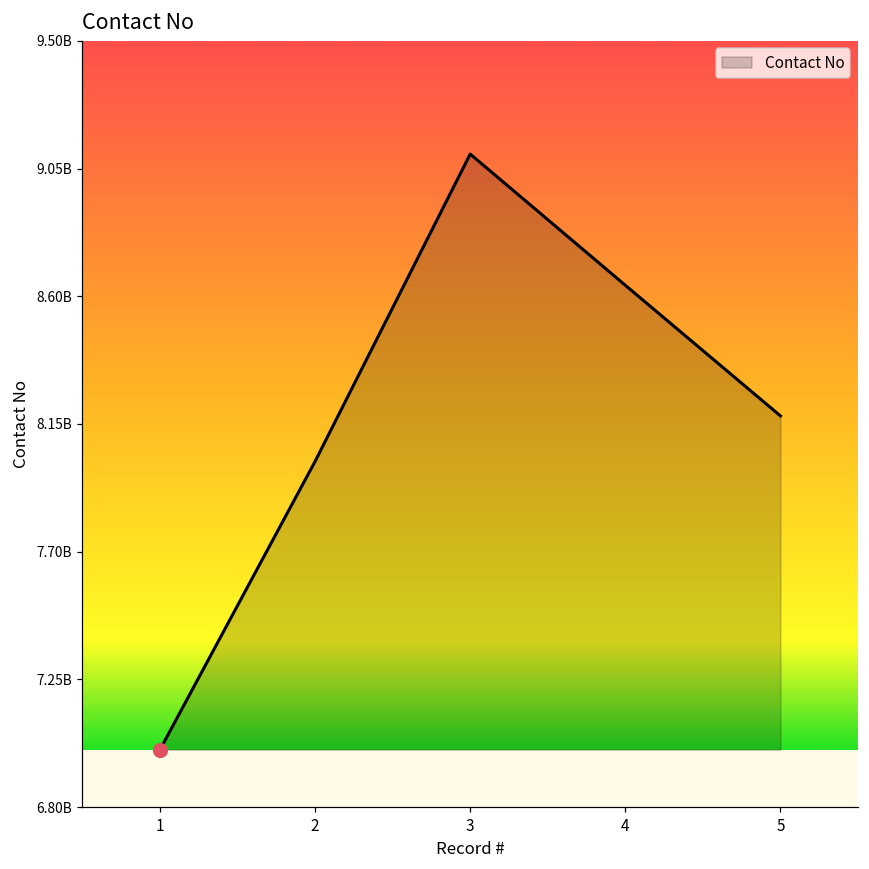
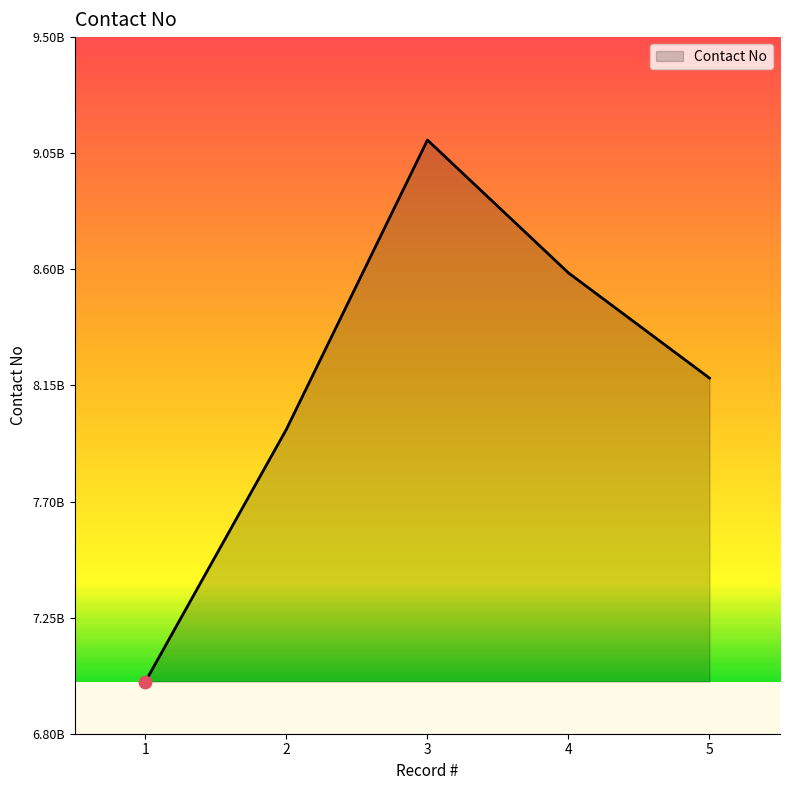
  {
    "Contact No": {
-     "2": 8020000000,
+     "2": 7980000000,
      "3": 9100000000,
-     "4": 8640000000,
+     "4": 8590000000,
      "5": 8180000000
    }
  }
